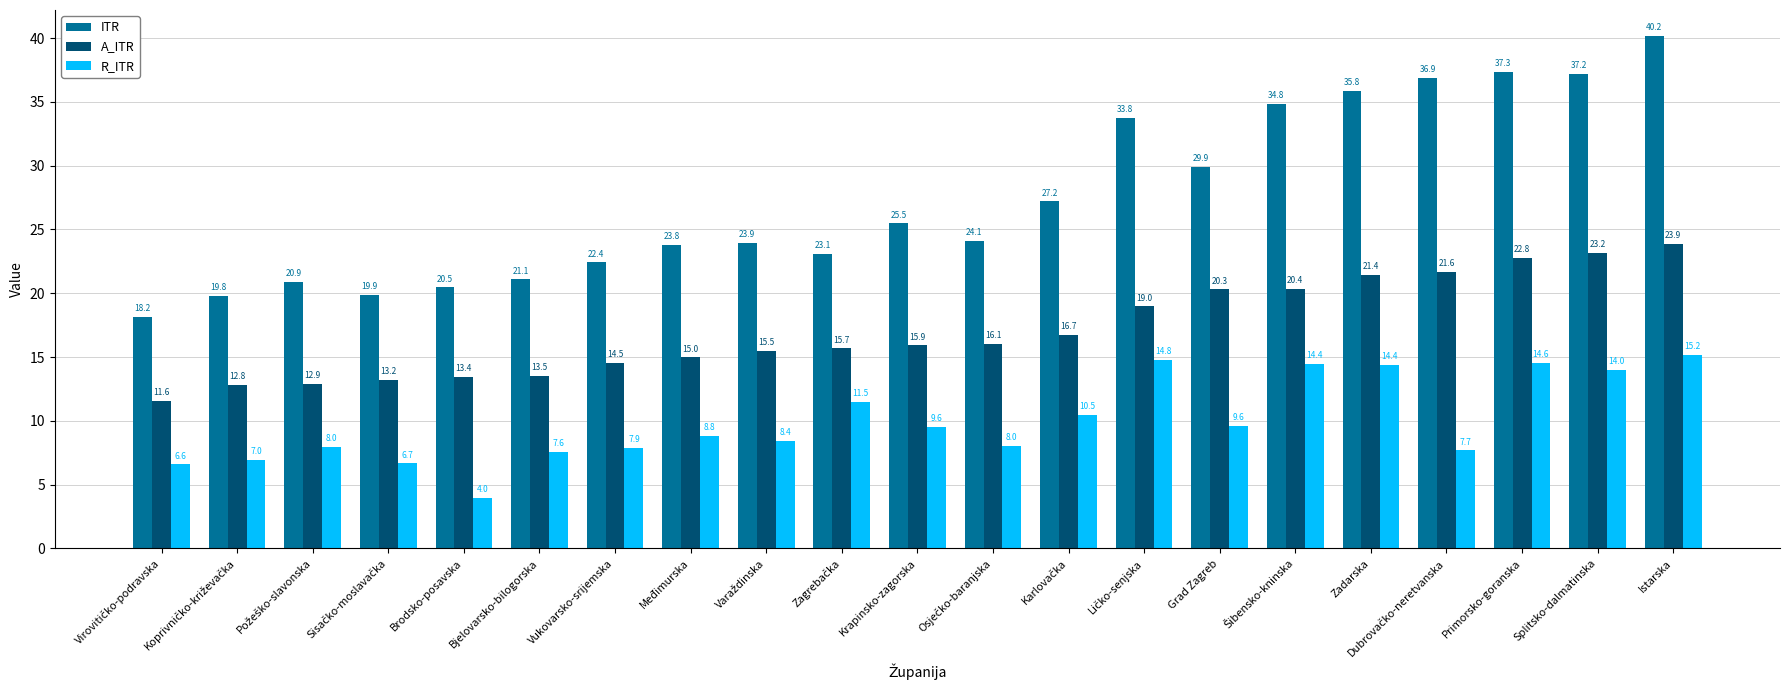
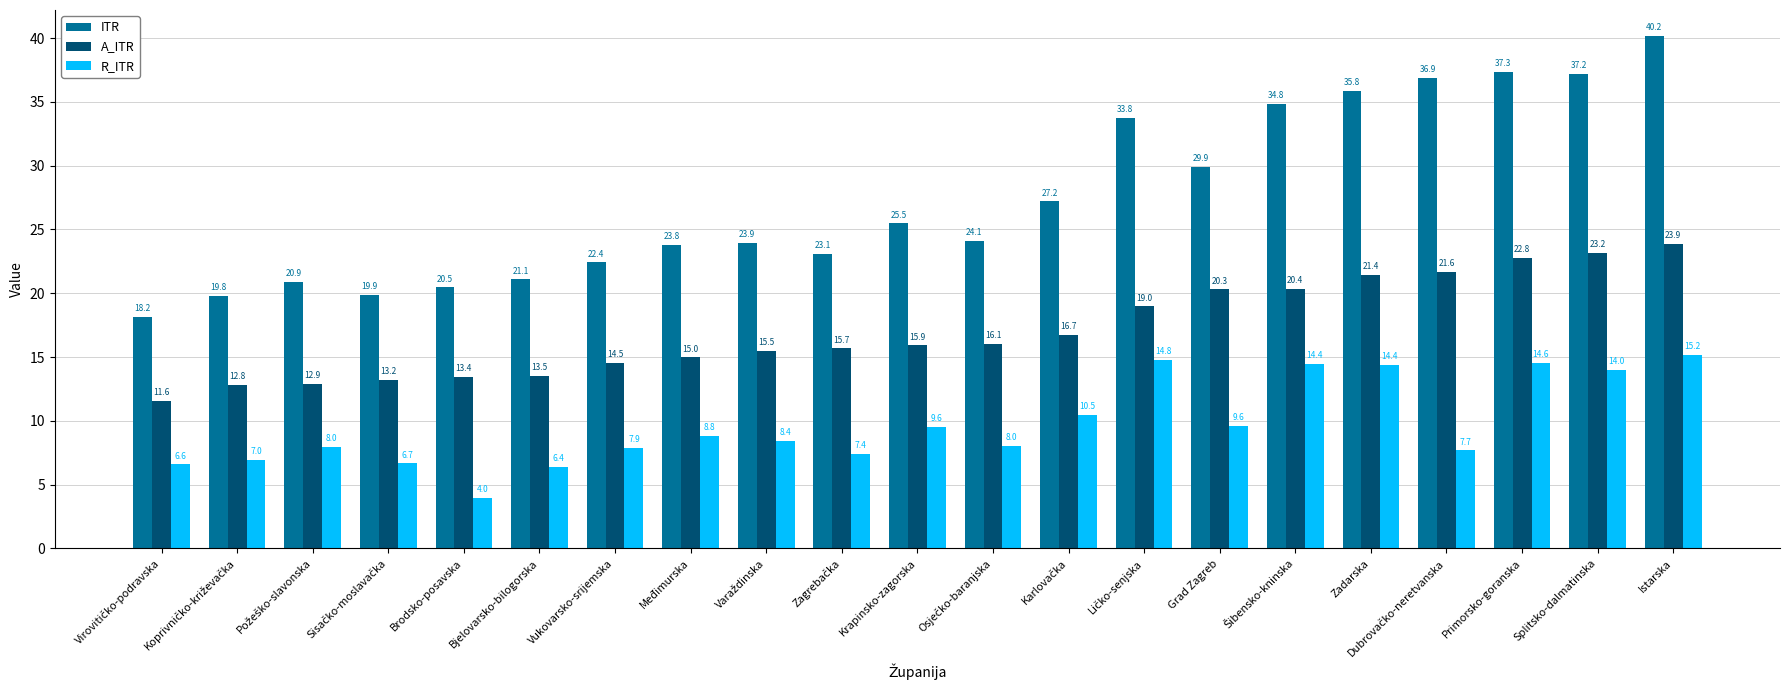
  {
    "R_ITR": {
      "Virovitičko-podravska": 6.6,
      "Koprivničko-križevačka": 7.0,
      "Požeško-slavonska": 8.0,
      "Sisačko-moslavačka": 6.7,
      "Brodsko-posavska": 4.0,
-     "Bjelovarsko-bilogorska": 7.6,
+     "Bjelovarsko-bilogorska": 6.4,
      "Vukovarsko-srijemska": 7.9,
      "Međimurska": 8.8,
      "Varaždinska": 8.4,
-     "Zagrebačka": 11.5,
+     "Zagrebačka": 7.4,
      "Krapinsko-zagorska": 9.6,
      "Osječko-baranjska": 8.0,
      "Karlovačka": 10.5,
      "Ličko-senjska": 14.8,
      "Grad Zagreb": 9.6,
      "Šibensko-kninska": 14.4,
      "Zadarska": 14.4,
      "Dubrovačko-neretvanska": 7.7,
      "Primorsko-goranska": 14.6,
      "Splitsko-dalmatinska": 14.0,
      "Istarska": 15.2
    }
  }
